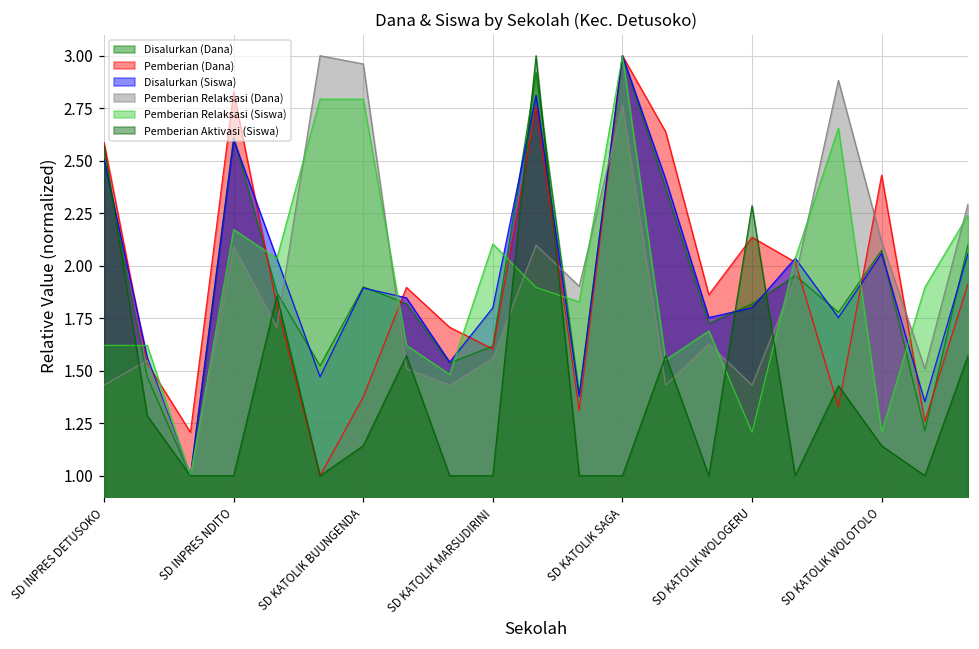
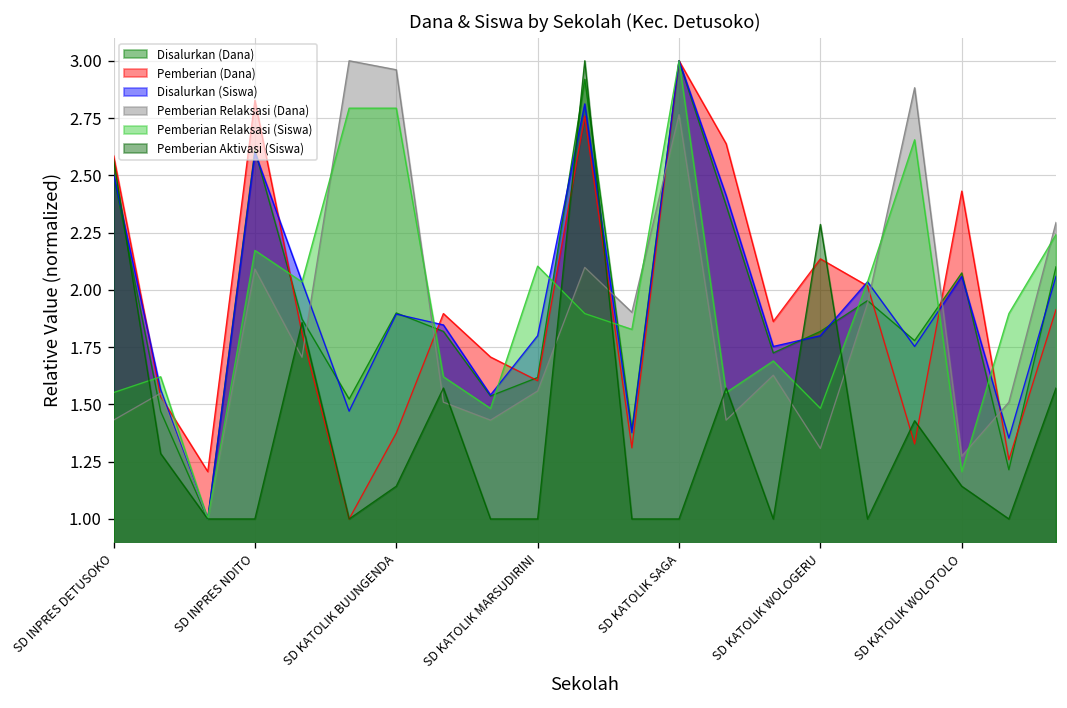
  {
    "Pemberian (Dana)": {
      "SD INPRES DETUSOKO": 2.59,
      "SD KATOLIK BUUNGENDA": 1.37,
      "SD KATOLIK MARSUDIRINI": 1.60,
      "SD KATOLIK WOLOGERU": 2.14,
      "SD KATOLIK WOLOTOLO": 2.43
    },
    "Disalurkan (Siswa)": {
      "SD KATOLIK MARSUDIRINI": 1.80,
      "SD KATOLIK WOLOGERU": 1.80,
      "SD KATOLIK WOLOTOLO": 2.06
    },
    "Pemberian Relaksasi (Dana)": {
      "SD INPRES DETUSOKO": 1.43,
      "SD INPRES NDITO": 2.09,
      "SD KATOLIK BUUNGENDA": 2.96,
      "SD KATOLIK MARSUDIRINI": 1.56,
      "SD KATOLIK SAGA": 2.76,
-     "SD KATOLIK WOLOGERU": 1.43,
-     "SD KATOLIK WOLOTOLO": 2.11
+     "SD KATOLIK WOLOGERU": 1.31,
+     "SD KATOLIK WOLOTOLO": 1.27
    },
    "Pemberian Relaksasi (Siswa)": {
-     "SD INPRES DETUSOKO": 1.62,
+     "SD INPRES DETUSOKO": 1.55,
      "SD INPRES NDITO": 2.17,
      "SD KATOLIK BUUNGENDA": 2.79,
      "SD KATOLIK MARSUDIRINI": 2.10,
-     "SD KATOLIK WOLOGERU": 1.21,
+     "SD KATOLIK WOLOGERU": 1.48,
      "SD KATOLIK WOLOTOLO": 1.21
    }
  }
